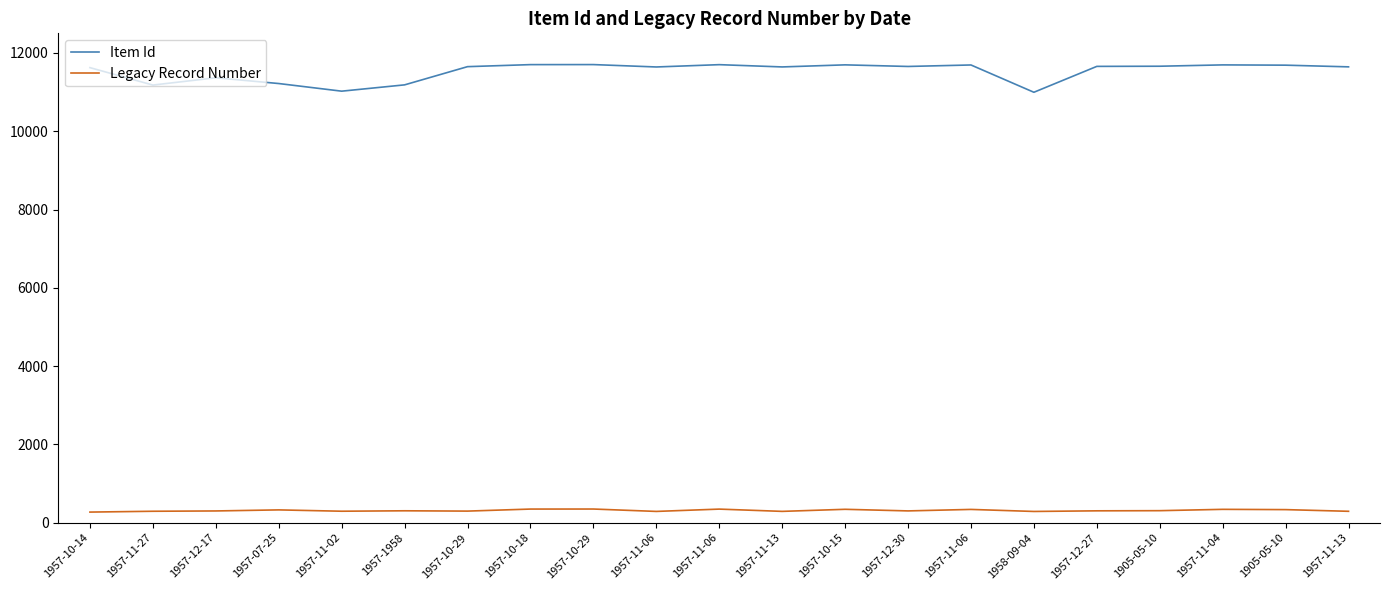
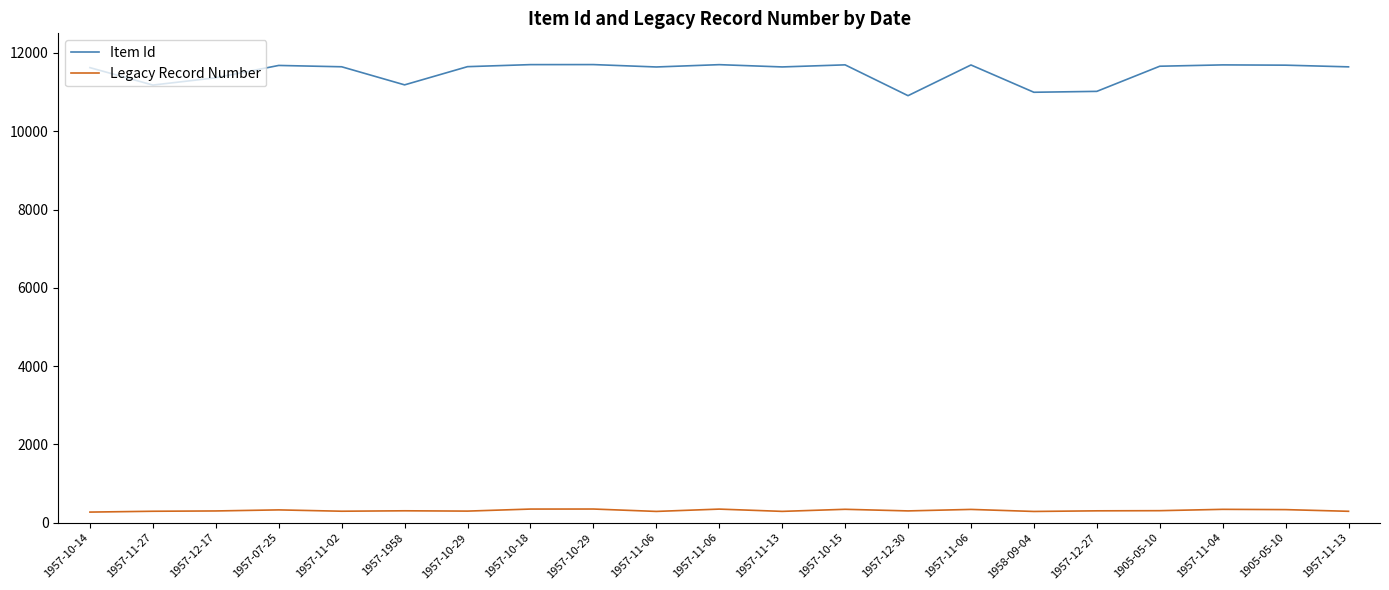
  {
    "Item Id": {
-     "1957-07-25": 11200,
-     "1957-11-02": 11000,
+     "1957-07-25": 11700,
+     "1957-11-02": 11600,
      "1957-1958": 11200,
      "1957-10-18": 11700,
      "1957-10-15": 11700,
-     "1957-12-30": 11700,
+     "1957-12-30": 10900,
      "1958-09-04": 11000,
-     "1957-12-27": 11700,
+     "1957-12-27": 11000,
      "1957-11-04": 11700
    },
    "Legacy Record Number": {
      "1957-10-14": 300,
      "1957-11-27": 300,
      "1957-12-17": 300,
      "1957-07-25": 300,
      "1957-11-02": 300,
      "1957-1958": 300,
      "1957-10-18": 400,
      "1957-10-15": 300,
      "1957-12-30": 300,
      "1958-09-04": 300,
      "1957-12-27": 300,
      "1957-11-04": 300
    }
  }
